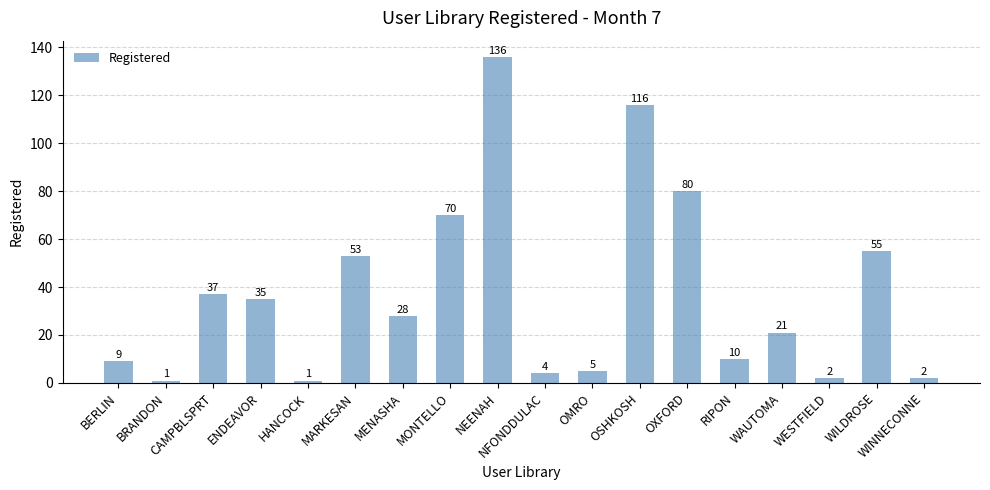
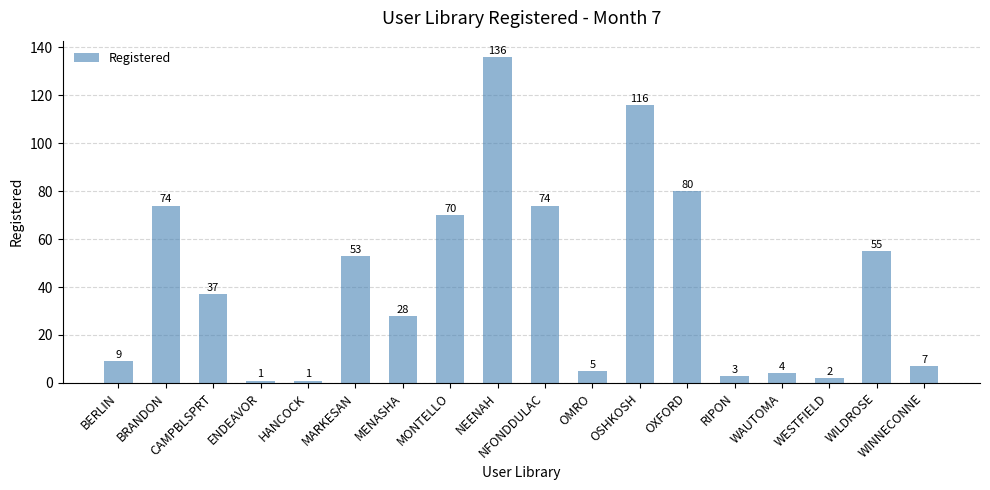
  {
    "BERLIN": 9,
-   "BRANDON": 1,
+   "BRANDON": 74,
    "CAMPBLSPRT": 37,
-   "ENDEAVOR": 35,
+   "ENDEAVOR": 1,
    "HANCOCK": 1,
    "MARKESAN": 53,
    "MENASHA": 28,
    "MONTELLO": 70,
    "NEENAH": 136,
-   "NFONDDULAC": 4,
+   "NFONDDULAC": 74,
    "OMRO": 5,
    "OSHKOSH": 116,
    "OXFORD": 80,
-   "RIPON": 10,
-   "WAUTOMA": 21,
+   "RIPON": 3,
+   "WAUTOMA": 4,
    "WESTFIELD": 2,
    "WILDROSE": 55,
-   "WINNECONNE": 2
+   "WINNECONNE": 7
  }
